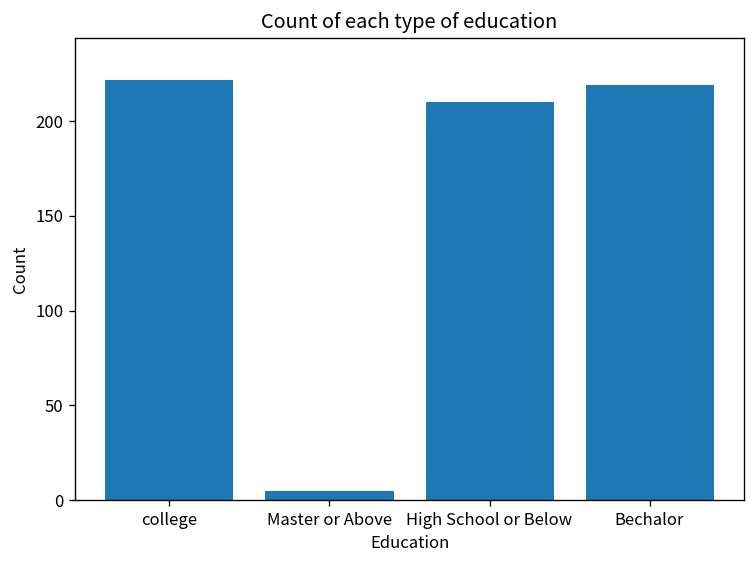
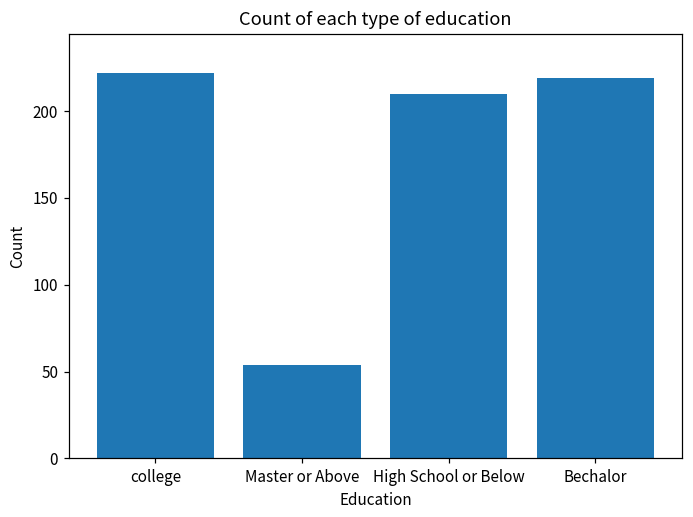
  {
    "college": 222,
-   "Master or Above": 5,
+   "Master or Above": 54,
    "High School or Below": 210,
    "Bechalor": 219
  }
